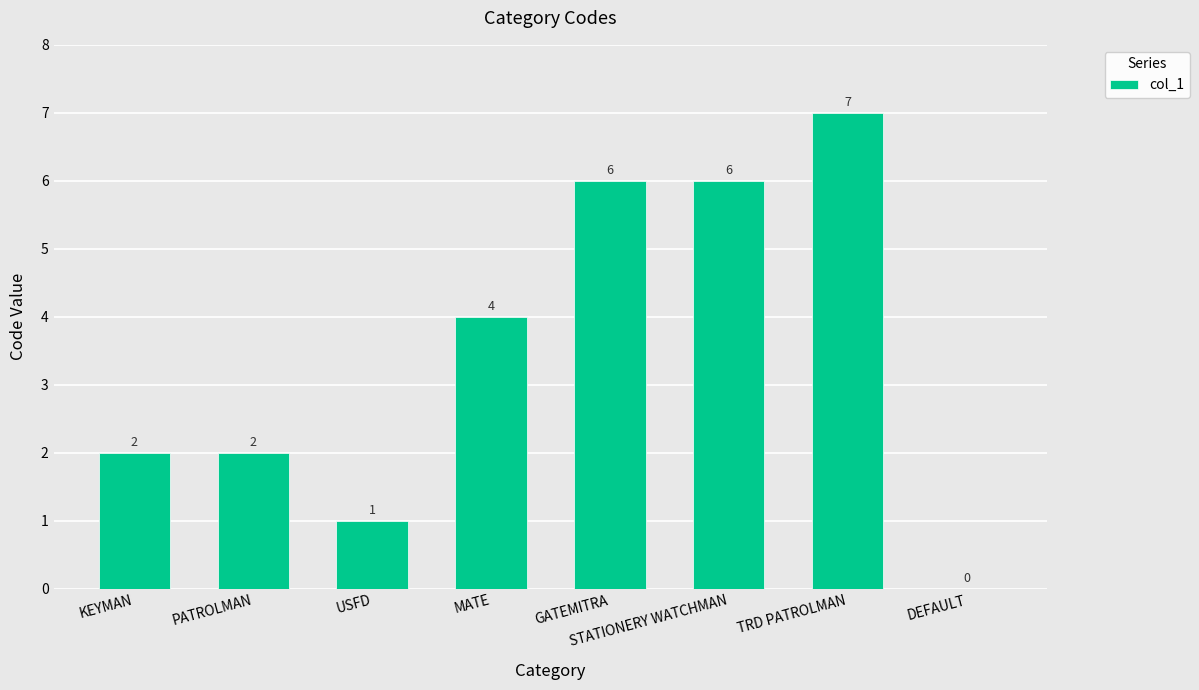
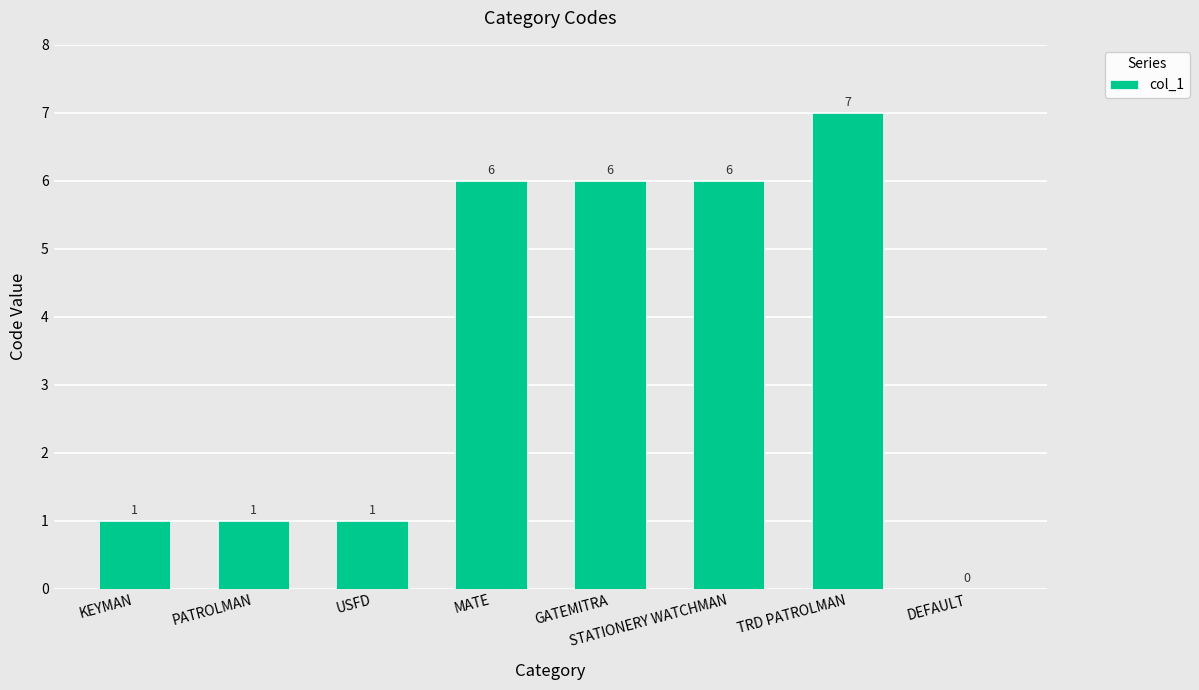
  {
-   "KEYMAN": 2,
-   "PATROLMAN": 2,
+   "KEYMAN": 1,
+   "PATROLMAN": 1,
    "USFD": 1,
-   "MATE": 4,
+   "MATE": 6,
    "GATEMITRA": 6,
    "STATIONERY WATCHMAN": 6,
    "TRD PATROLMAN": 7,
    "DEFAULT": 0
  }
